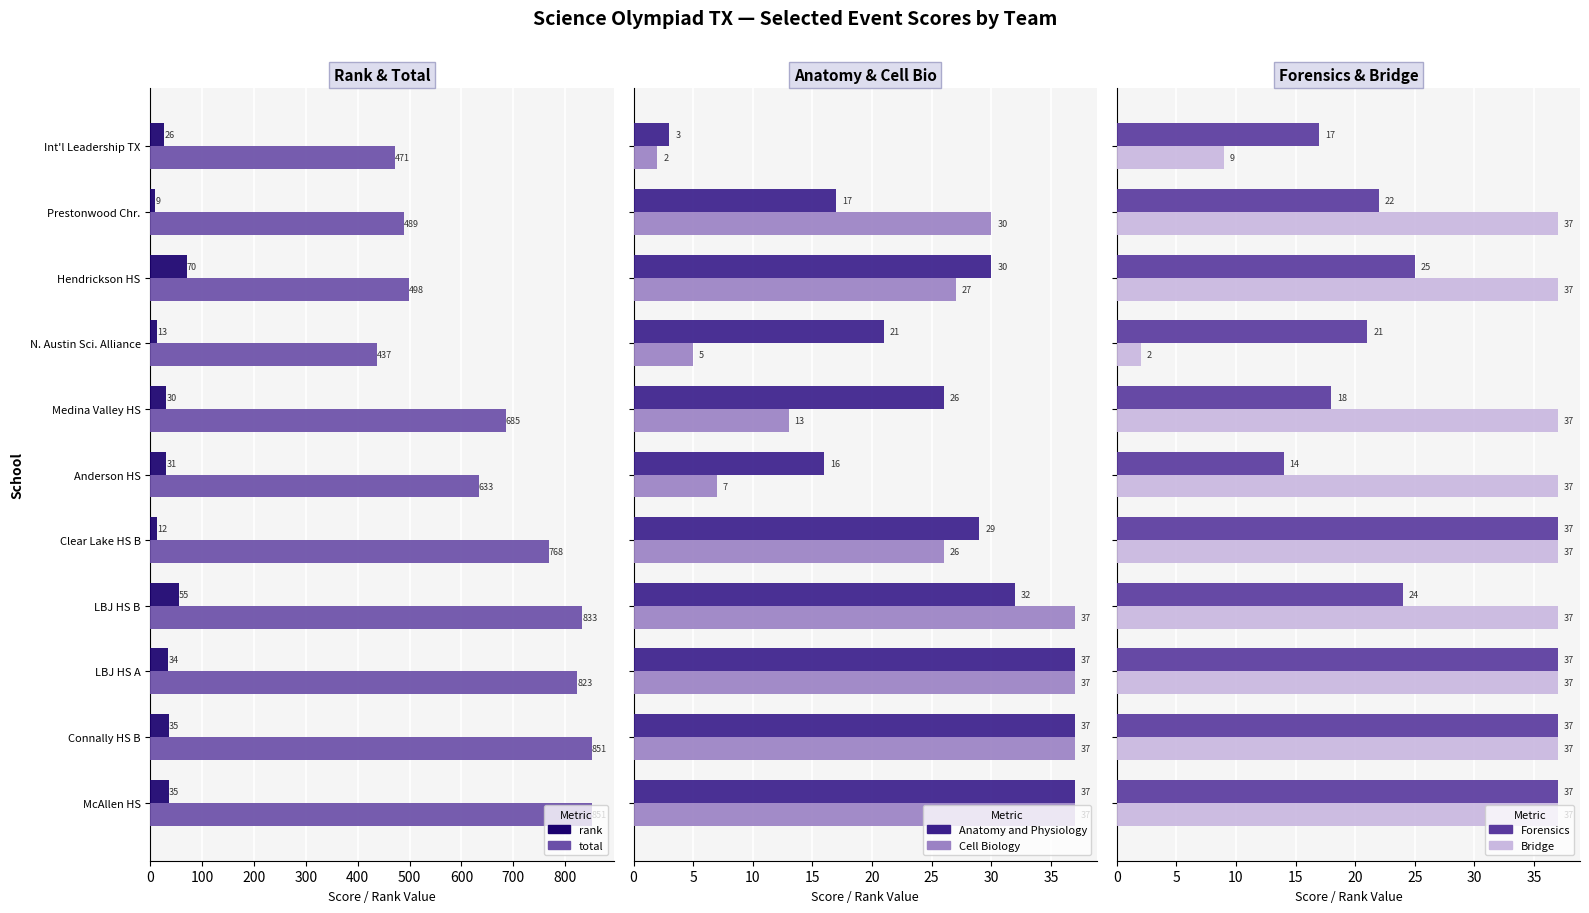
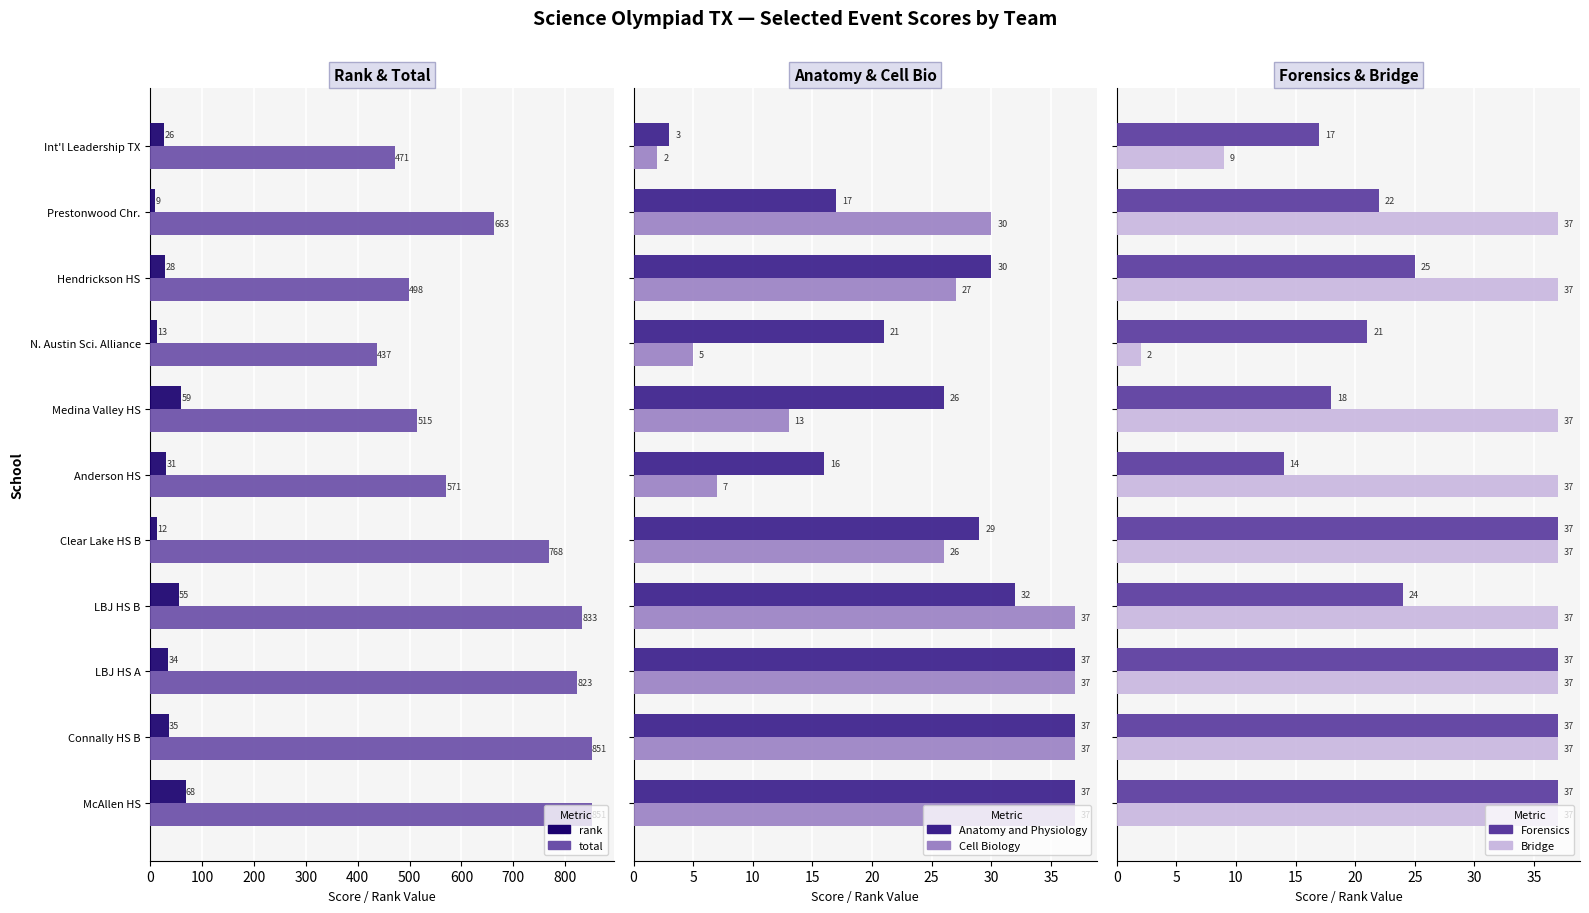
  {
    "Rank & Total": {
      "rank": {
        "Int'l Leadership TX": 26,
        "Prestonwood Chr.": 9,
-       "Hendrickson HS": 70,
+       "Hendrickson HS": 28,
        "N. Austin Sci. Alliance": 13,
-       "Medina Valley HS": 30,
+       "Medina Valley HS": 59,
        "Anderson HS": 31,
        "Clear Lake HS B": 12,
        "LBJ HS B": 55,
        "LBJ HS A": 34,
        "Connally HS B": 35,
-       "McAllen HS": 35
+       "McAllen HS": 68
      },
      "total": {
        "Int'l Leadership TX": 471,
-       "Prestonwood Chr.": 489,
+       "Prestonwood Chr.": 663,
        "Hendrickson HS": 498,
        "N. Austin Sci. Alliance": 437,
-       "Medina Valley HS": 685,
-       "Anderson HS": 633,
+       "Medina Valley HS": 515,
+       "Anderson HS": 571,
        "Clear Lake HS B": 768,
        "LBJ HS B": 833,
        "LBJ HS A": 823,
        "Connally HS B": 851
      }
    }
  }
